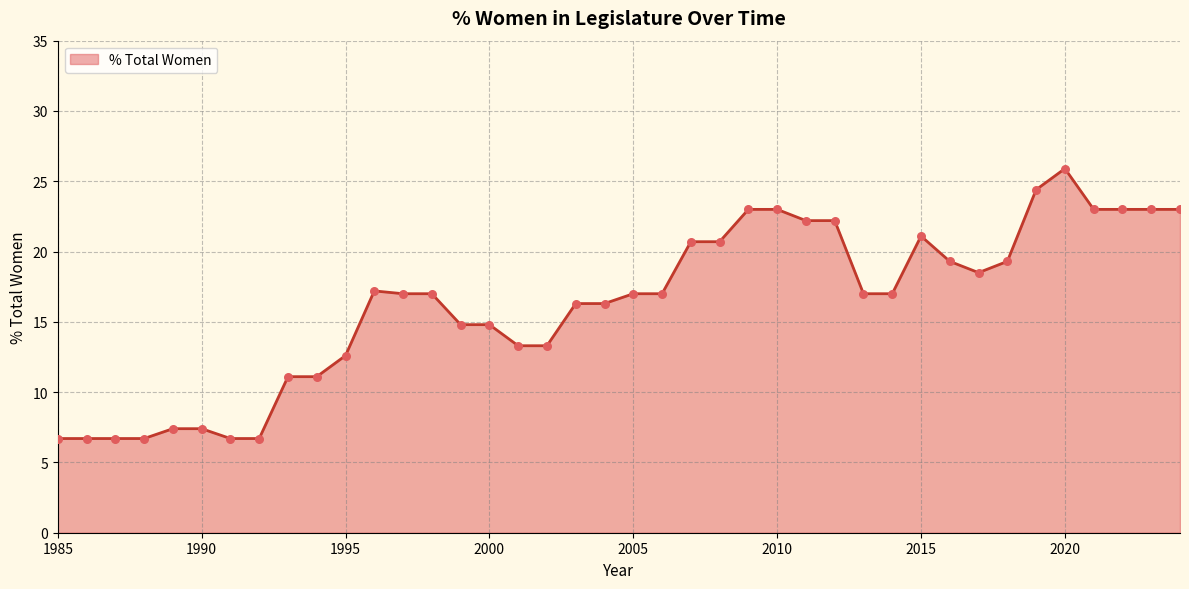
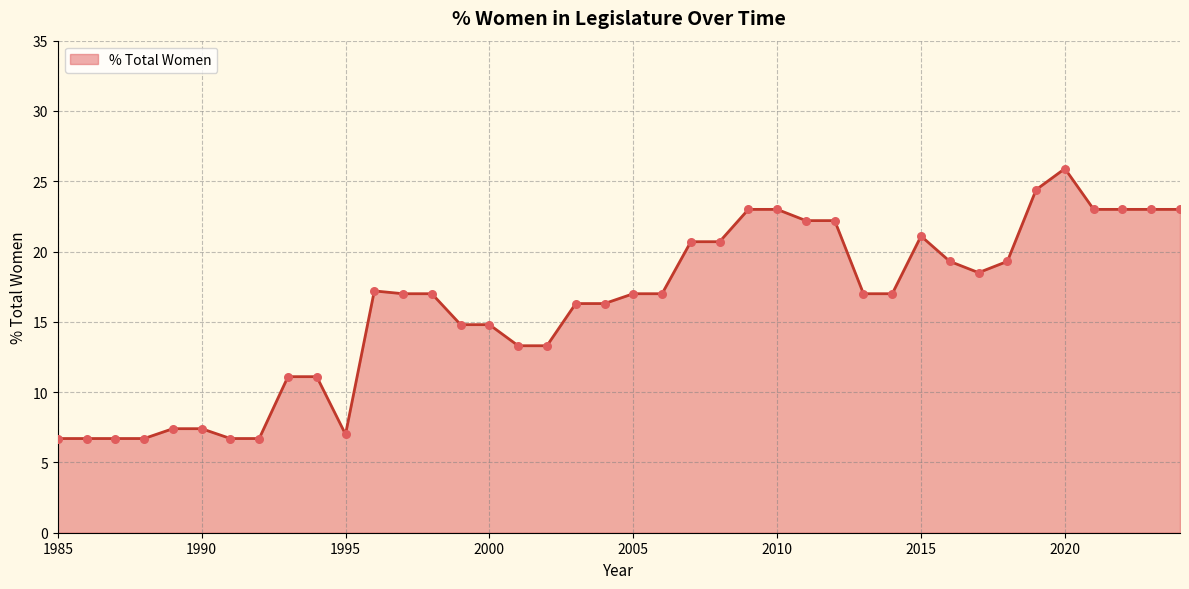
  {
    "1985": 6.7,
    "1990": 7.4,
-   "1995": 12.6,
+   "1995": 7.0,
    "2000": 14.8,
    "2005": 17.0,
    "2010": 23.0,
    "2015": 21.1,
    "2020": 25.9
  }
